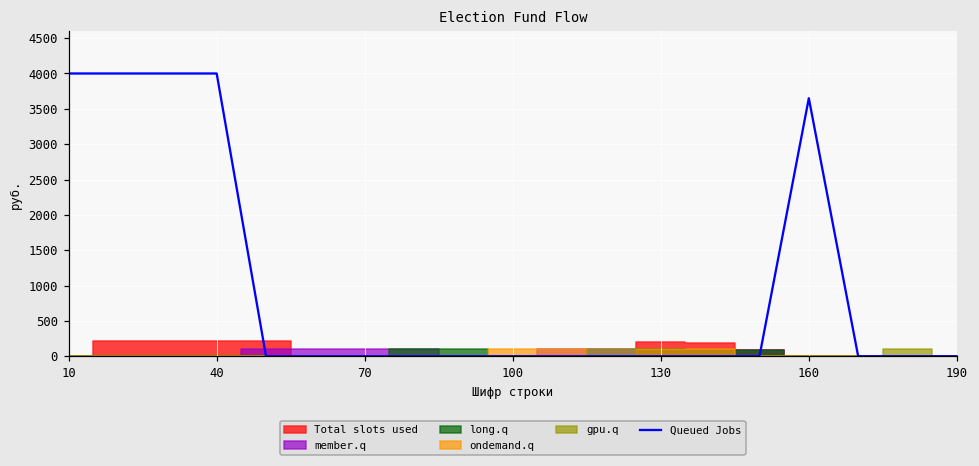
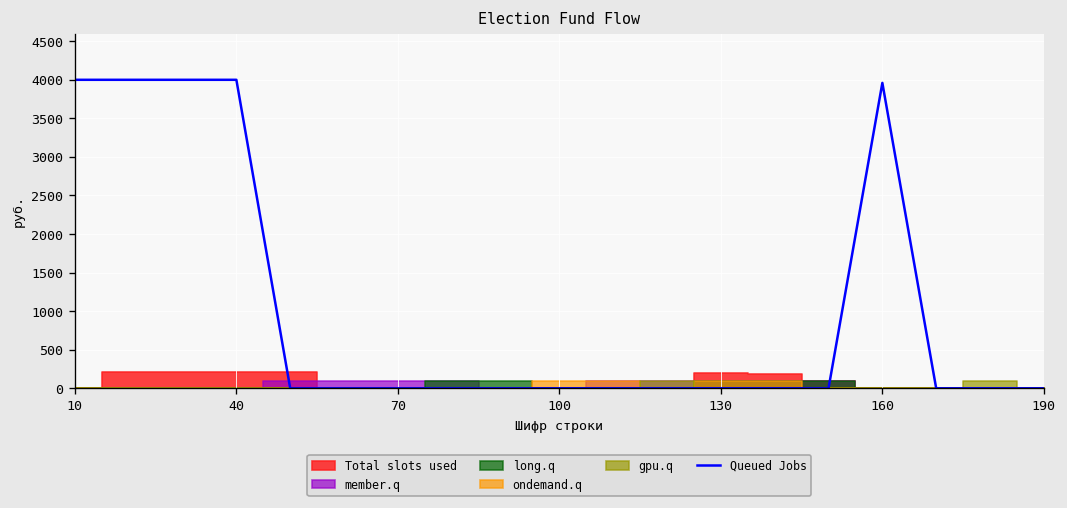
  {
    "Queued Jobs": {
      "10": 4000,
      "40": 4000,
      "70": 0,
      "100": 0,
      "130": 0,
-     "160": 3700
+     "160": 4000
    }
  }
